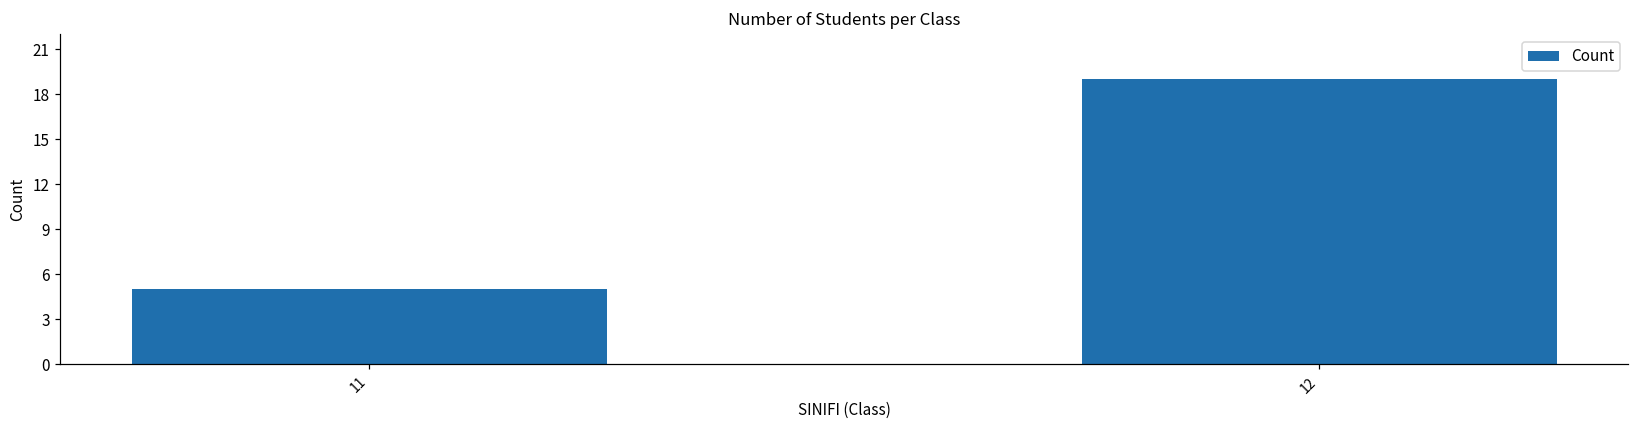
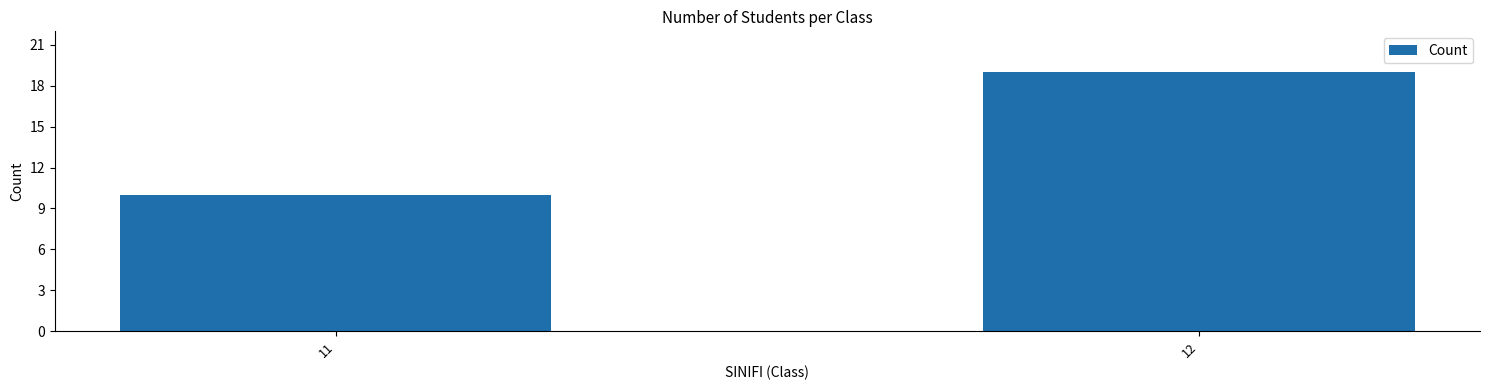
  {
-   "11": 5,
+   "11": 10,
    "12": 19
  }
